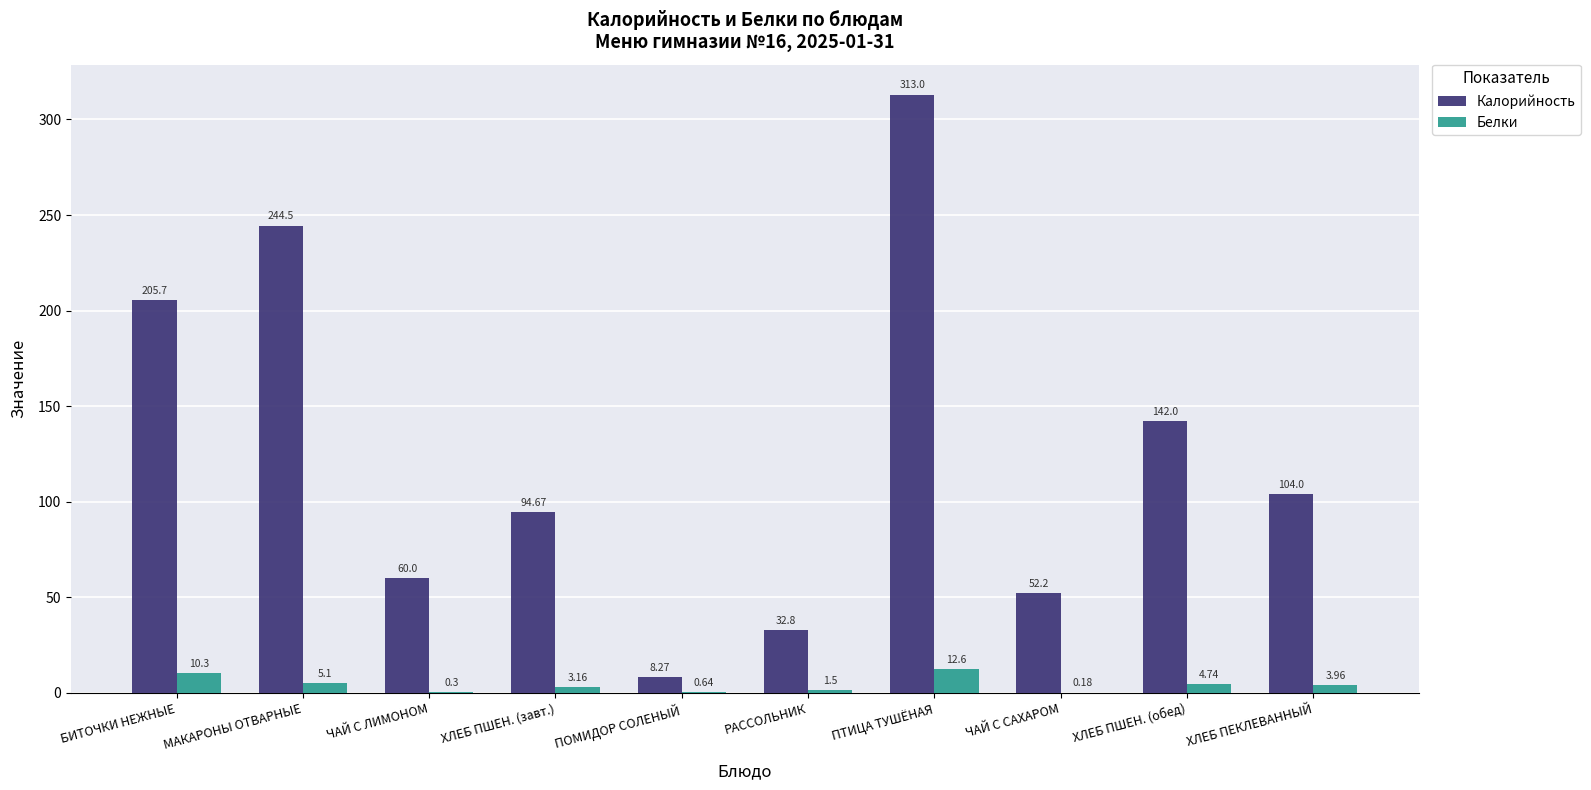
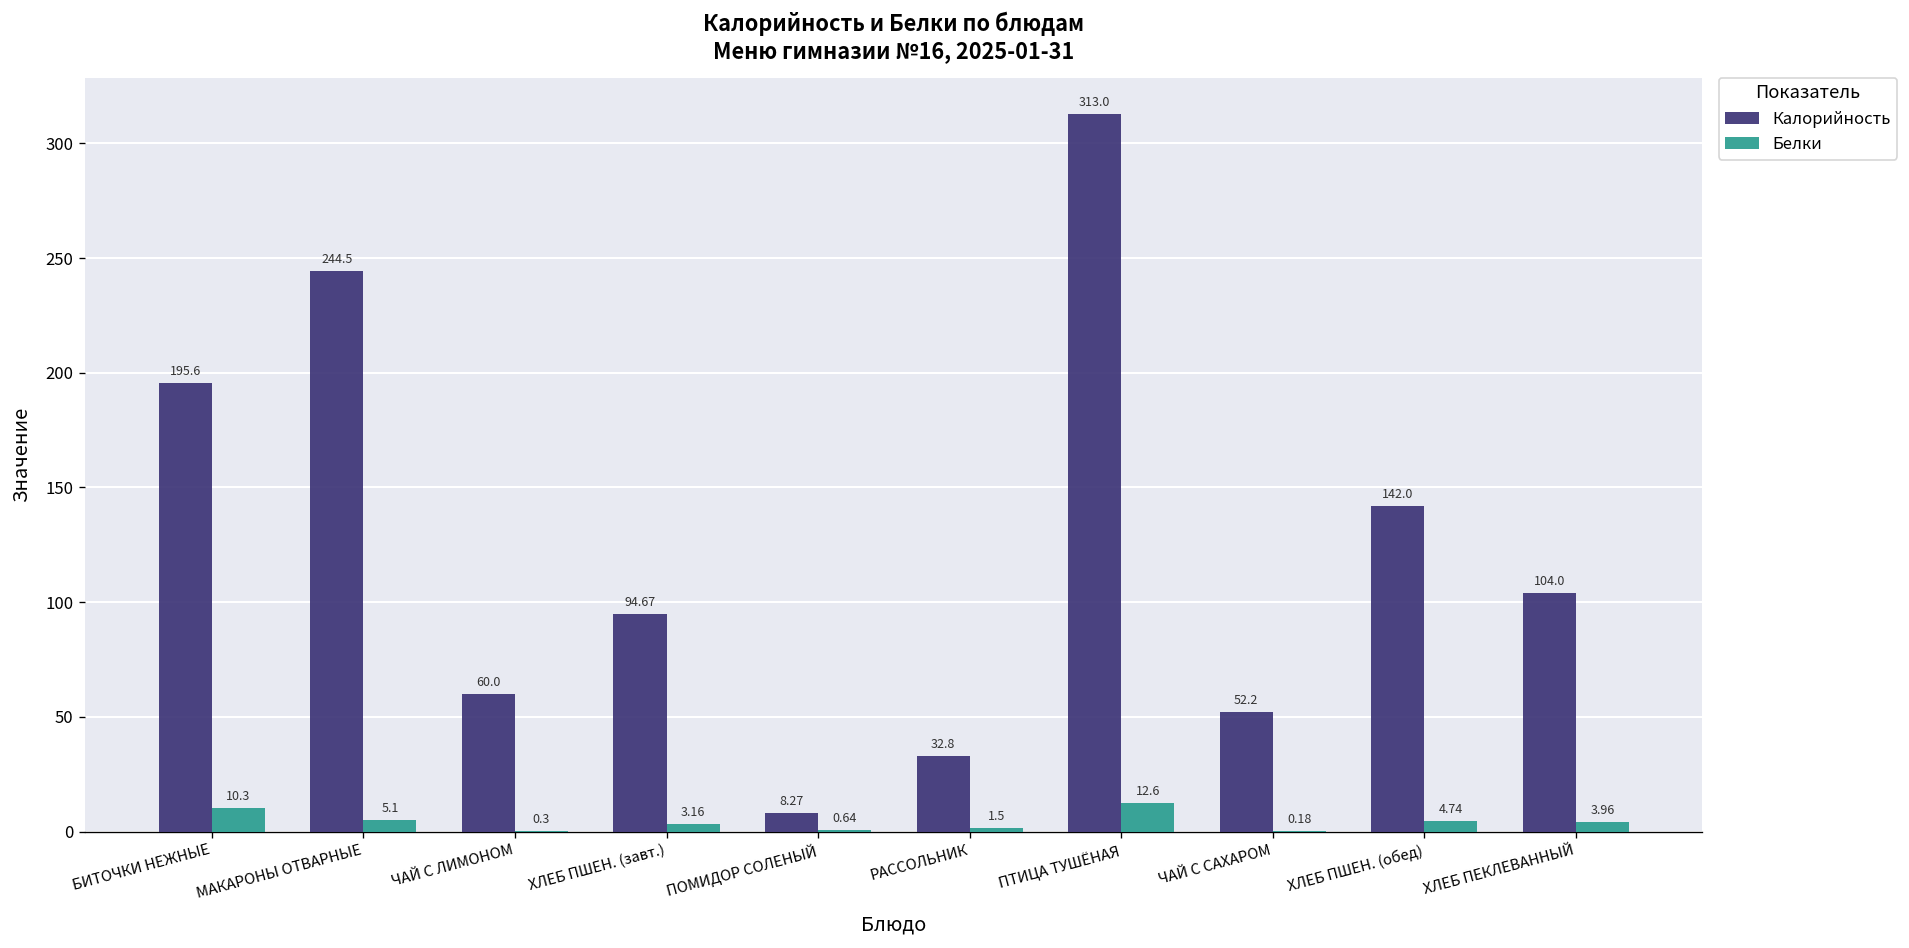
  {
    "Калорийность": {
-     "БИТОЧКИ НЕЖНЫЕ": 205.7,
+     "БИТОЧКИ НЕЖНЫЕ": 195.6,
      "МАКАРОНЫ ОТВАРНЫЕ": 244.5,
      "ЧАЙ С ЛИМОНОМ": 60.0,
      "ХЛЕБ ПШЕН. (завт.)": 94.67,
      "ПОМИДОР СОЛЕНЫЙ": 8.27,
      "РАССОЛЬНИК": 32.8,
      "ПТИЦА ТУШЁНАЯ": 313.0,
      "ЧАЙ С САХАРОМ": 52.2,
      "ХЛЕБ ПШЕН. (обед)": 142.0,
      "ХЛЕБ ПЕКЛЕВАННЫЙ": 104.0
    },
    "Белки": {
      "БИТОЧКИ НЕЖНЫЕ": 10.3,
      "МАКАРОНЫ ОТВАРНЫЕ": 5.1,
      "ЧАЙ С ЛИМОНОМ": 0.3,
      "ХЛЕБ ПШЕН. (завт.)": 3.16,
      "ПОМИДОР СОЛЕНЫЙ": 0.64,
      "РАССОЛЬНИК": 1.5,
      "ПТИЦА ТУШЁНАЯ": 12.6,
      "ЧАЙ С САХАРОМ": 0.18,
      "ХЛЕБ ПШЕН. (обед)": 4.74,
      "ХЛЕБ ПЕКЛЕВАННЫЙ": 3.96
    }
  }
